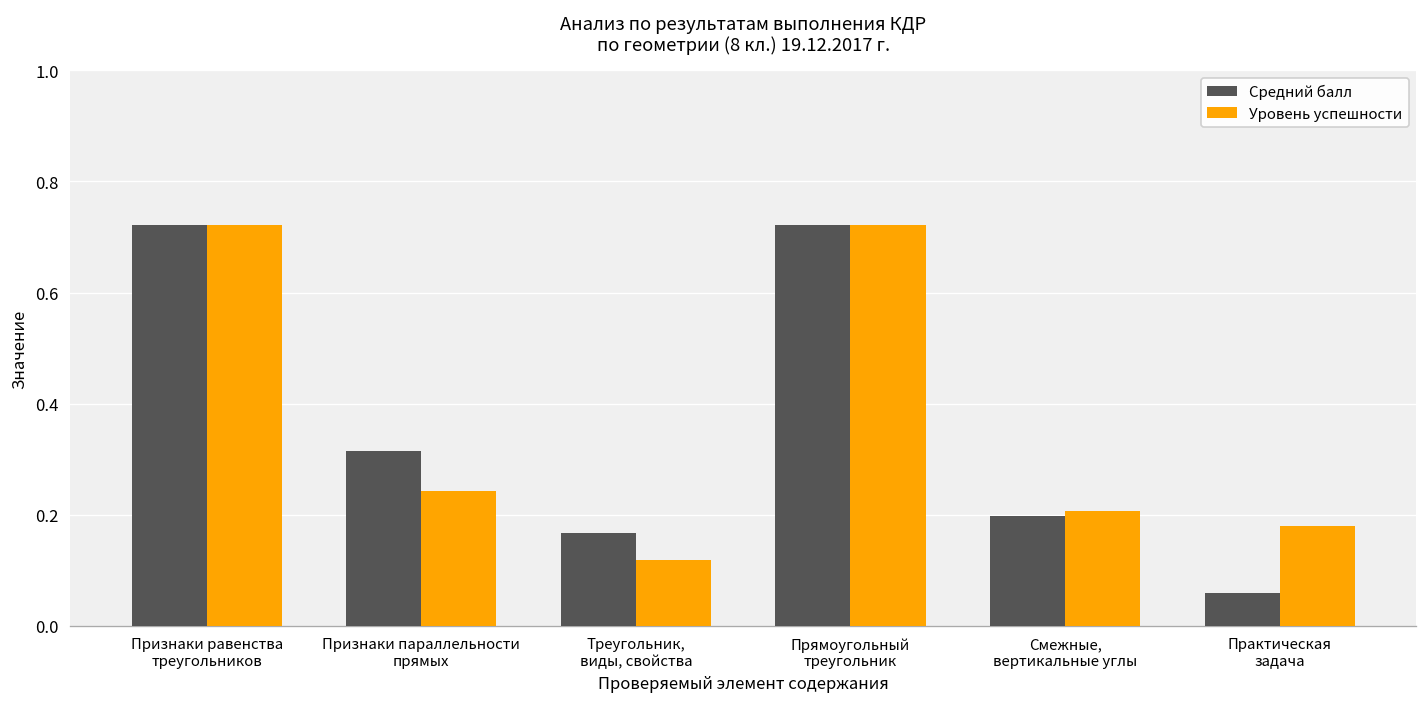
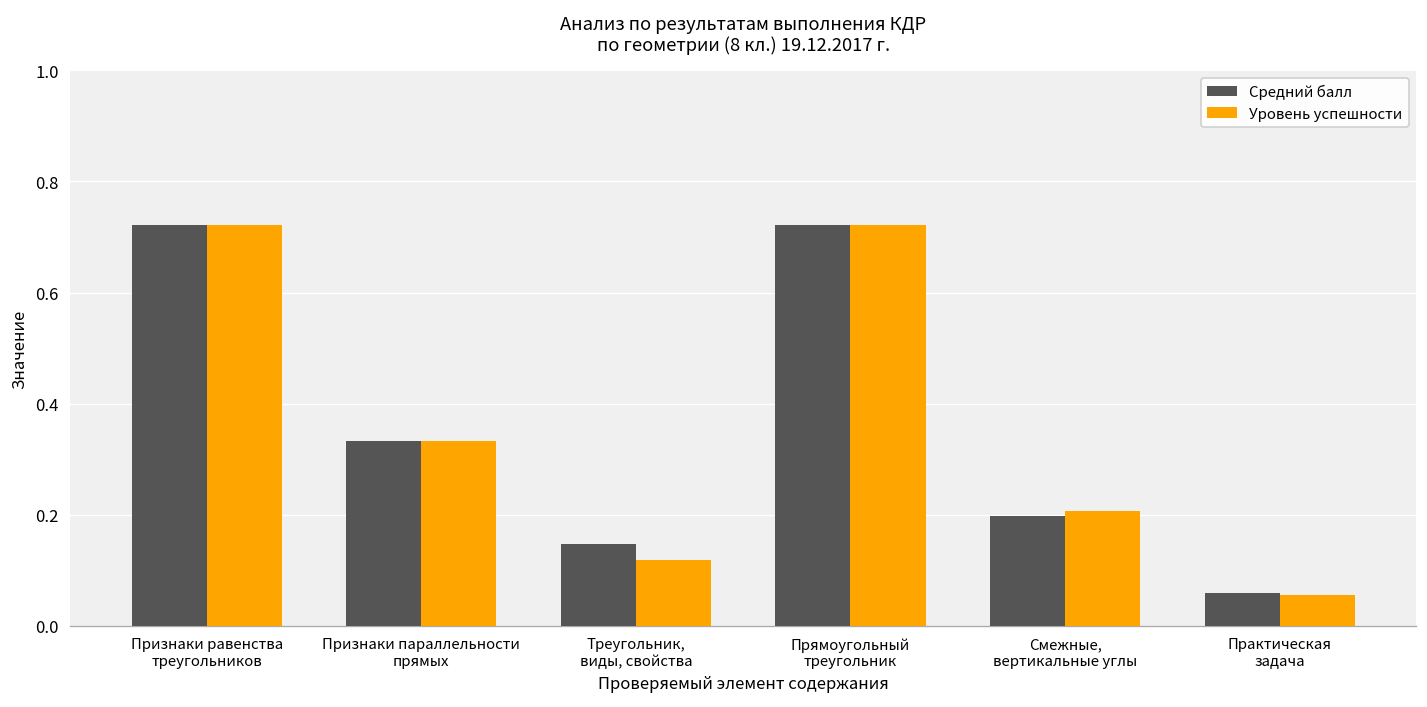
  {
    "Средний балл": {
      "Признаки равенства треугольников": 0.72,
-     "Признаки параллельности прямых": 0.32,
-     "Треугольник, виды, свойства": 0.17,
+     "Признаки параллельности прямых": 0.33,
+     "Треугольник, виды, свойства": 0.15,
      "Прямоугольный треугольник": 0.72,
      "Смежные, вертикальные углы": 0.20,
      "Практическая задача": 0.06
    },
    "Уровень успешности": {
      "Признаки равенства треугольников": 0.72,
-     "Признаки параллельности прямых": 0.24,
+     "Признаки параллельности прямых": 0.33,
      "Треугольник, виды, свойства": 0.12,
      "Прямоугольный треугольник": 0.72,
      "Смежные, вертикальные углы": 0.21,
-     "Практическая задача": 0.18
+     "Практическая задача": 0.06
    }
  }
